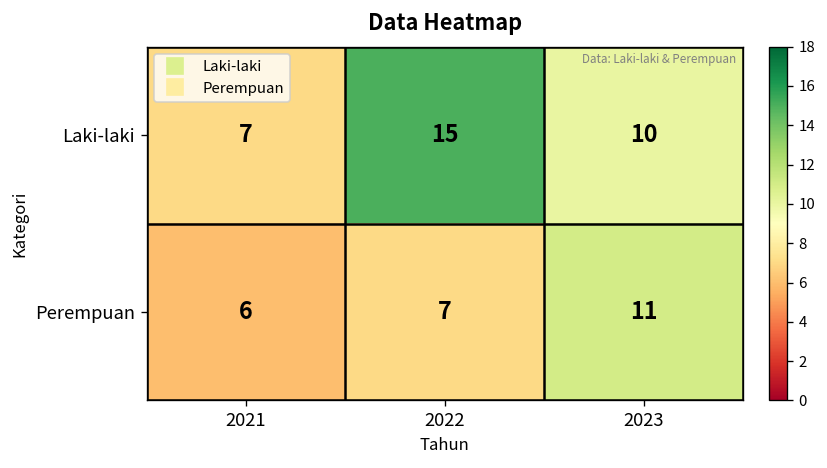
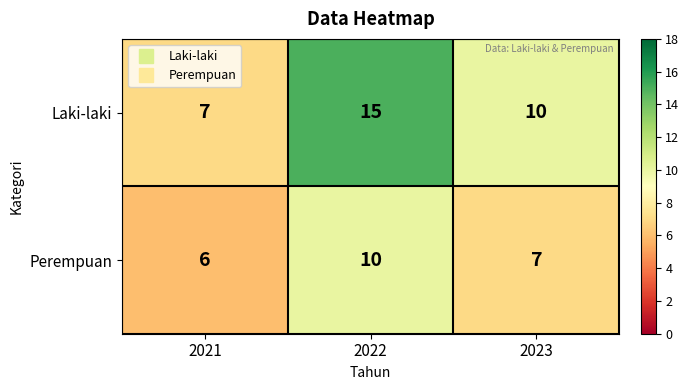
  {
    "Laki-laki": {
      "2021": 7,
      "2022": 15
    },
    "Perempuan": {
      "2021": 6,
-     "2022": 7,
-     "2023": 11
+     "2022": 10,
+     "2023": 7
    }
  }
